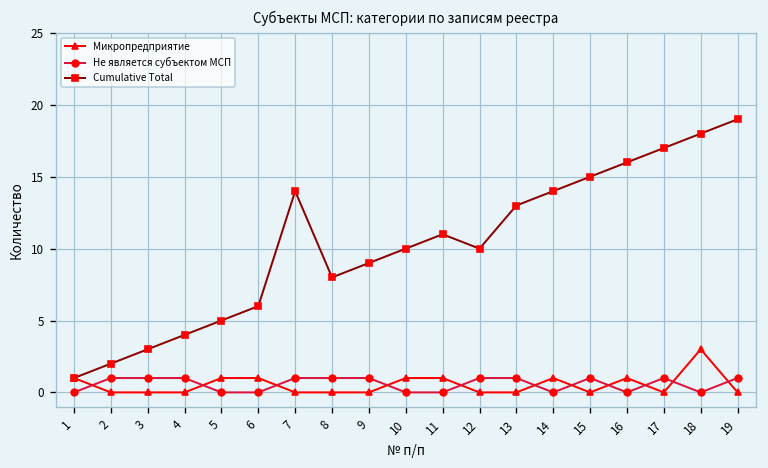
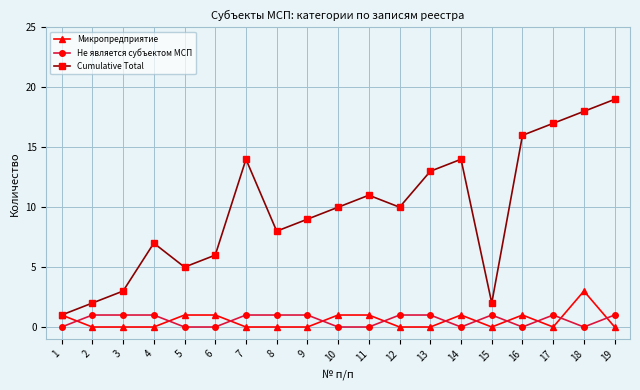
  {
    "Микропредприятие": {
      "2": 0,
      "3": 0,
      "4": 0,
      "5": 1,
      "6": 1,
      "7": 0,
      "8": 0,
      "9": 0,
      "10": 1,
      "11": 1,
      "12": 0,
      "13": 0,
      "14": 1,
      "15": 0,
      "16": 1,
      "17": 0,
      "18": 3,
      "19": 0
    },
    "Не является субъектом МСП": {
      "1": 0,
      "2": 1,
      "3": 1,
      "4": 1,
      "5": 0,
      "6": 0,
      "7": 1,
      "8": 1,
      "9": 1,
      "10": 0,
      "11": 0,
      "12": 1,
      "13": 1,
      "14": 0,
      "15": 1,
      "16": 0,
      "17": 1,
      "18": 0,
      "19": 1
    },
    "Cumulative Total": {
      "2": 2,
      "3": 3,
-     "4": 4,
+     "4": 7,
      "5": 5,
      "6": 6,
      "7": 14,
      "8": 8,
      "9": 9,
      "10": 10,
      "11": 11,
      "12": 10,
      "13": 13,
      "14": 14,
-     "15": 15,
+     "15": 2,
      "16": 16,
      "17": 17,
      "18": 18,
      "19": 19
    }
  }
